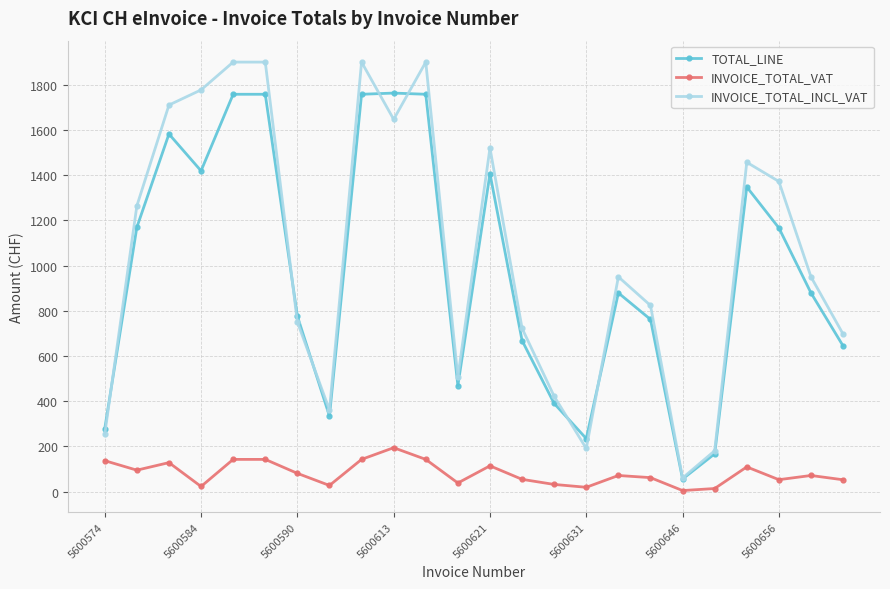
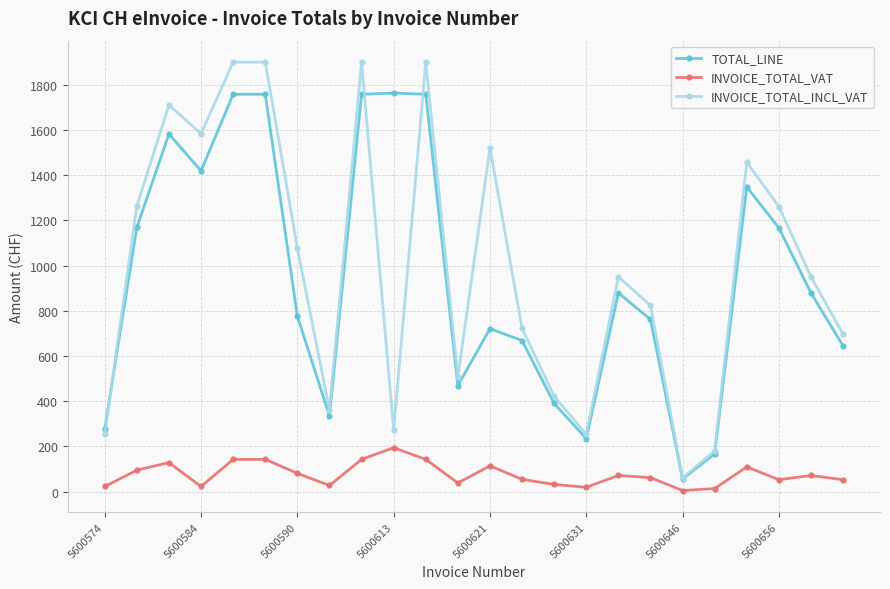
  {
    "TOTAL_LINE": {
      "5600574": 280,
      "5600584": 1420,
      "5600590": 780,
      "5600613": 1760,
-     "5600621": 1410,
+     "5600621": 720,
      "5600631": 230,
      "5600656": 1170
    },
    "INVOICE_TOTAL_VAT": {
-     "5600574": 140,
+     "5600574": 20,
      "5600584": 20,
      "5600590": 80,
      "5600613": 190,
      "5600621": 110,
      "5600631": 20,
      "5600646": 0,
      "5600656": 50
    },
    "INVOICE_TOTAL_INCL_VAT": {
      "5600574": 250,
-     "5600584": 1780,
-     "5600590": 750,
-     "5600613": 1650,
+     "5600584": 1580,
+     "5600590": 1080,
+     "5600613": 270,
      "5600621": 1520,
-     "5600631": 190,
-     "5600656": 1370
+     "5600631": 250,
+     "5600656": 1260
    }
  }
